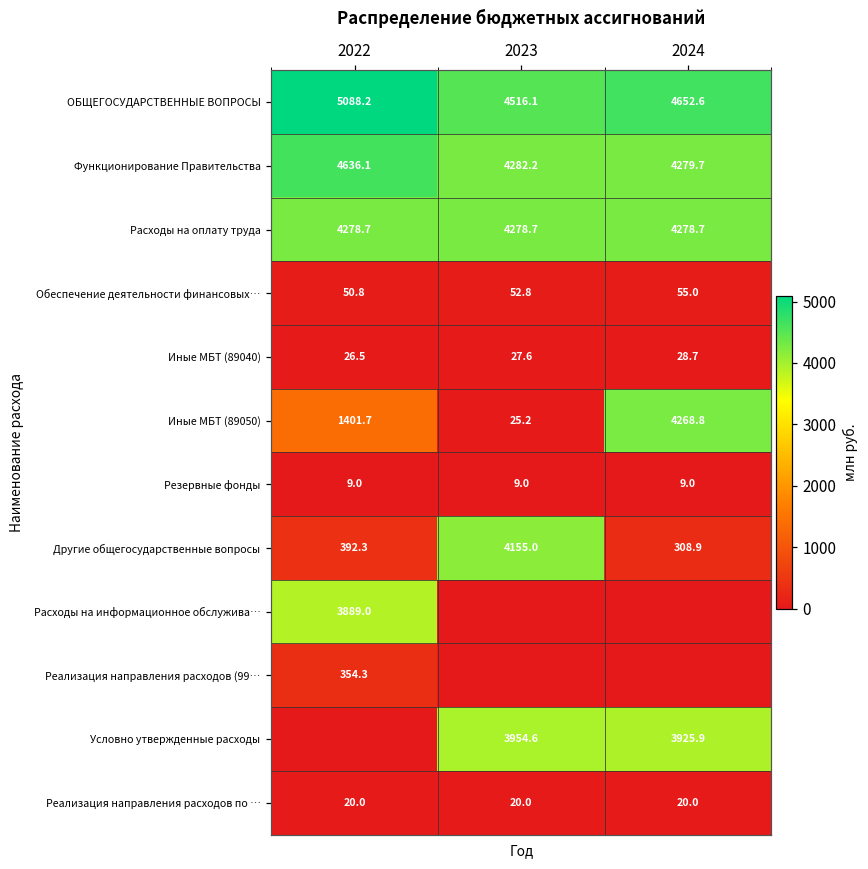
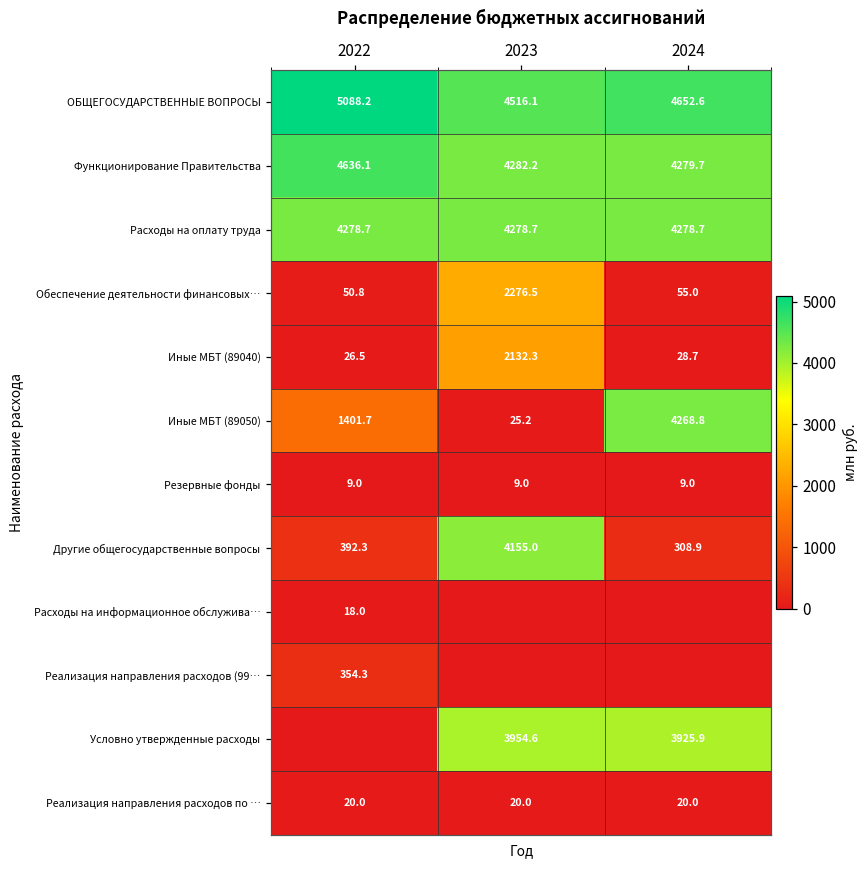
  {
    "ОБЩЕГОСУДАРСТВЕННЫЕ ВОПРОСЫ": {
      "2022": 5088.2,
      "2023": 4516.1,
      "2024": 4652.6
    },
    "Функционирование Правительства": {
      "2022": 4636.1,
      "2023": 4282.2,
      "2024": 4279.7
    },
    "Расходы на оплату труда": {
      "2022": 4278.7,
      "2023": 4278.7,
      "2024": 4278.7
    },
    "Обеспечение деятельности финансовых…": {
      "2022": 50.8,
-     "2023": 52.8,
+     "2023": 2276.5,
      "2024": 55.0
    },
    "Иные МБТ (89040)": {
      "2022": 26.5,
-     "2023": 27.6,
+     "2023": 2132.3,
      "2024": 28.7
    },
    "Иные МБТ (89050)": {
      "2022": 1401.7,
      "2023": 25.2,
      "2024": 4268.8
    },
    "Резервные фонды": {
      "2022": 9.0,
      "2023": 9.0,
      "2024": 9.0
    },
    "Другие общегосударственные вопросы": {
      "2022": 392.3,
      "2023": 4155.0,
      "2024": 308.9
    },
    "Расходы на информационное обслужива…": {
-     "2022": 3889.0
+     "2022": 18.0
    },
    "Реализация направления расходов (99…": {
      "2022": 354.3
    },
    "Условно утвержденные расходы": {
      "2023": 3954.6,
      "2024": 3925.9
    },
    "Реализация направления расходов по …": {
      "2022": 20.0,
      "2023": 20.0,
      "2024": 20.0
    }
  }
